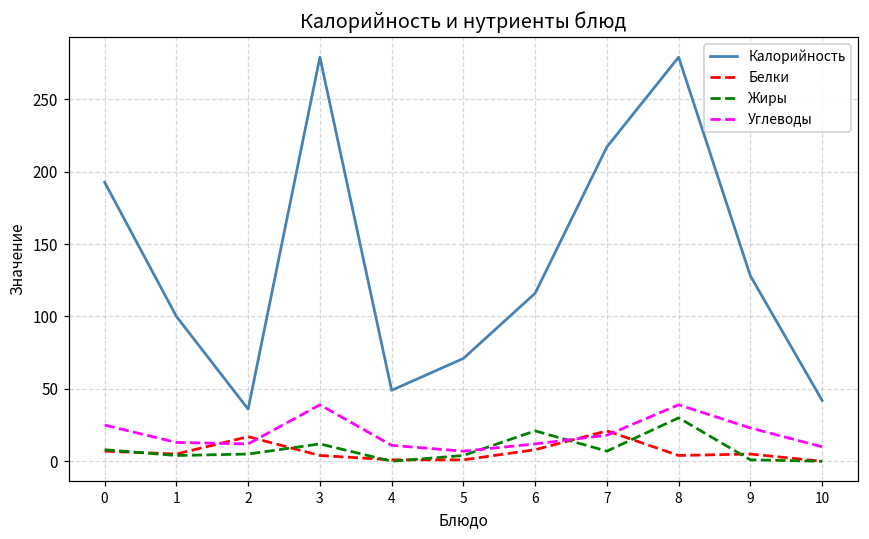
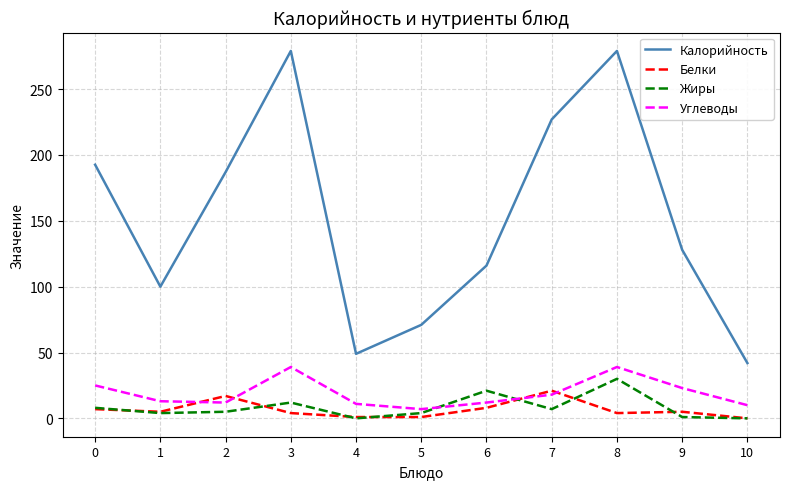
  {
    "Калорийность": {
      "0": 193,
      "1": 100,
-     "2": 36,
+     "2": 187,
      "3": 279,
      "4": 49,
      "5": 71,
      "6": 116,
-     "7": 217,
+     "7": 227,
      "8": 279,
      "9": 128,
      "10": 42
    },
    "Белки": {
      "2": 17,
      "3": 4,
      "5": 1,
      "6": 8,
      "7": 21,
      "8": 4,
      "9": 5
    },
    "Жиры": {
      "2": 5,
      "3": 12,
      "5": 4,
      "6": 21,
      "7": 7,
      "8": 30,
      "9": 1
    },
    "Углеводы": {
      "0": 25,
      "1": 13,
      "2": 12,
      "3": 39,
      "4": 11,
      "5": 7,
      "6": 12,
      "7": 18,
      "8": 39,
      "9": 23,
      "10": 10
    }
  }
